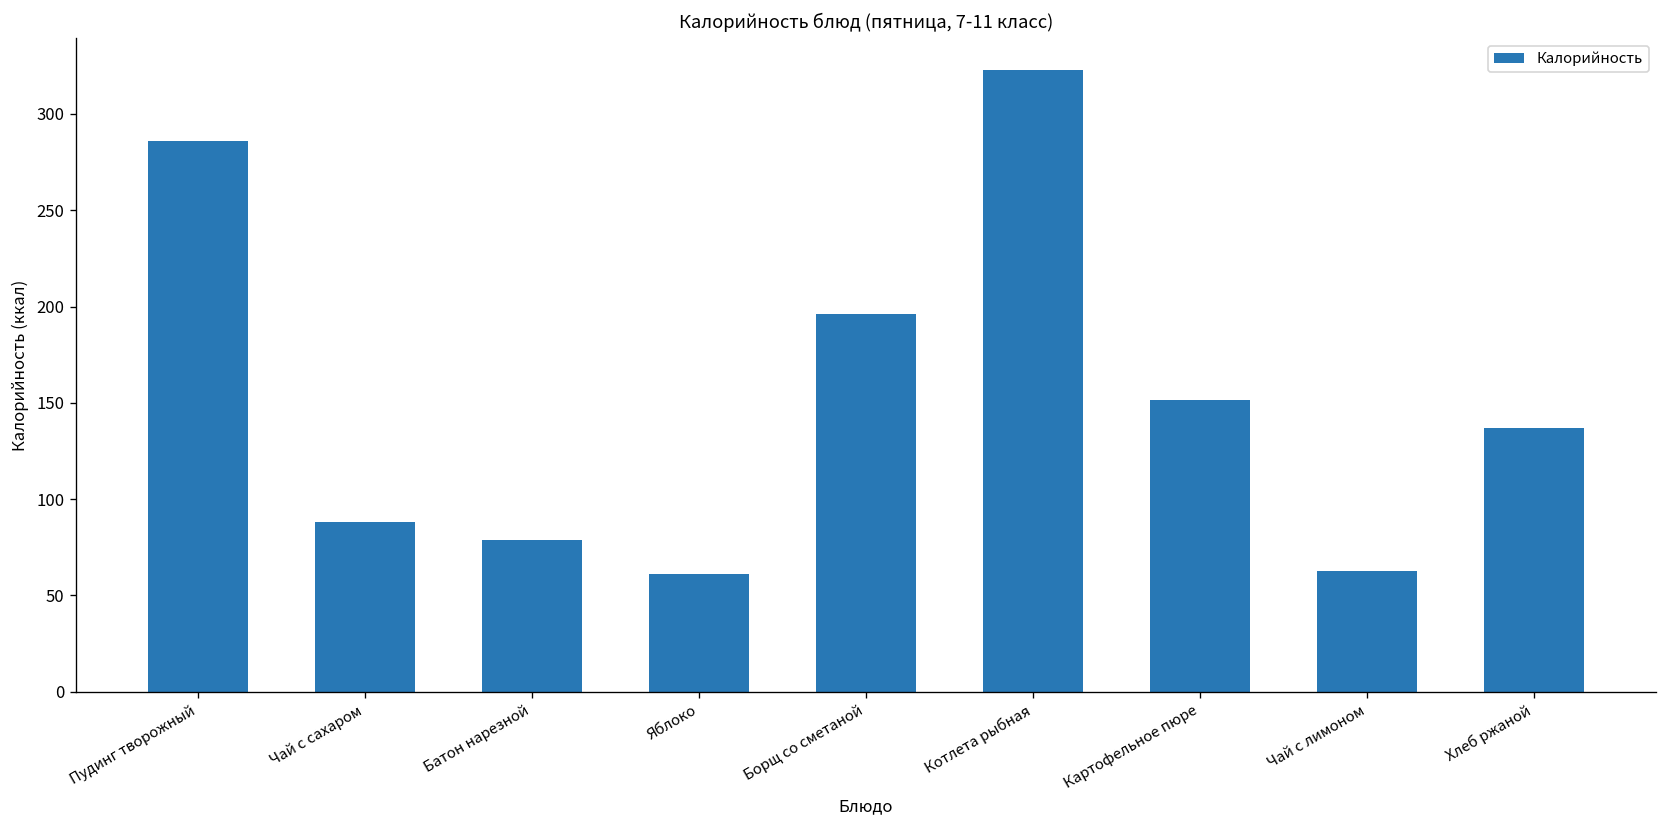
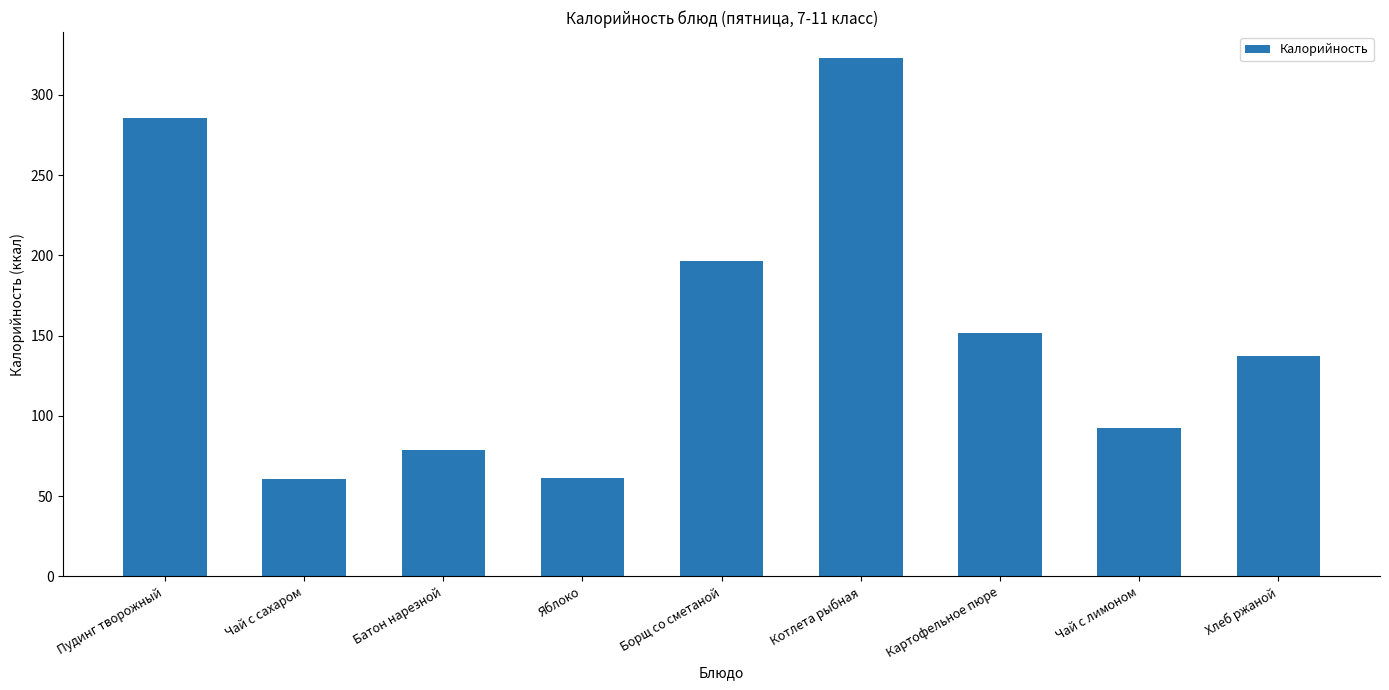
  {
    "Пудинг творожный": 286,
-   "Чай с сахаром": 88,
+   "Чай с сахаром": 60,
    "Батон нарезной": 79,
    "Яблоко": 61,
    "Борщ со сметаной": 196,
    "Котлета рыбная": 323,
    "Картофельное пюре": 151,
-   "Чай с лимоном": 63,
+   "Чай с лимоном": 92,
    "Хлеб ржаной": 137
  }
